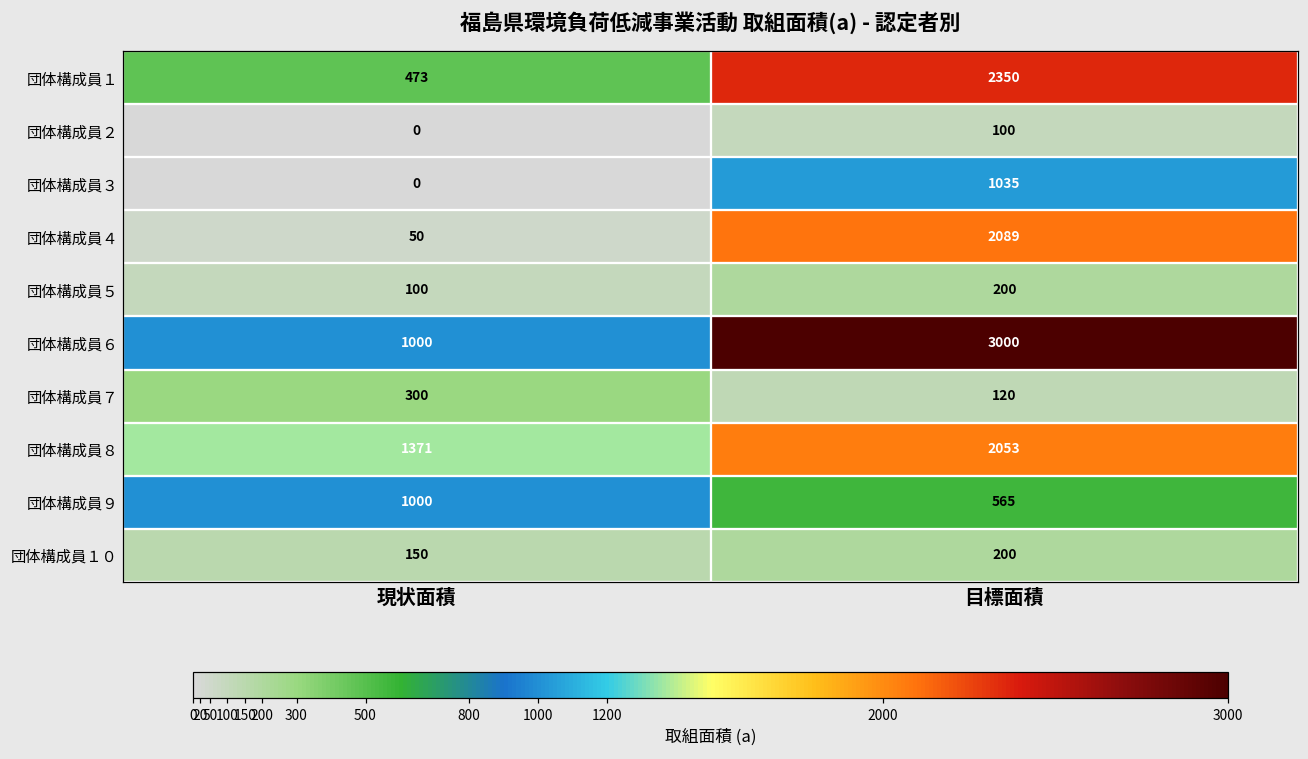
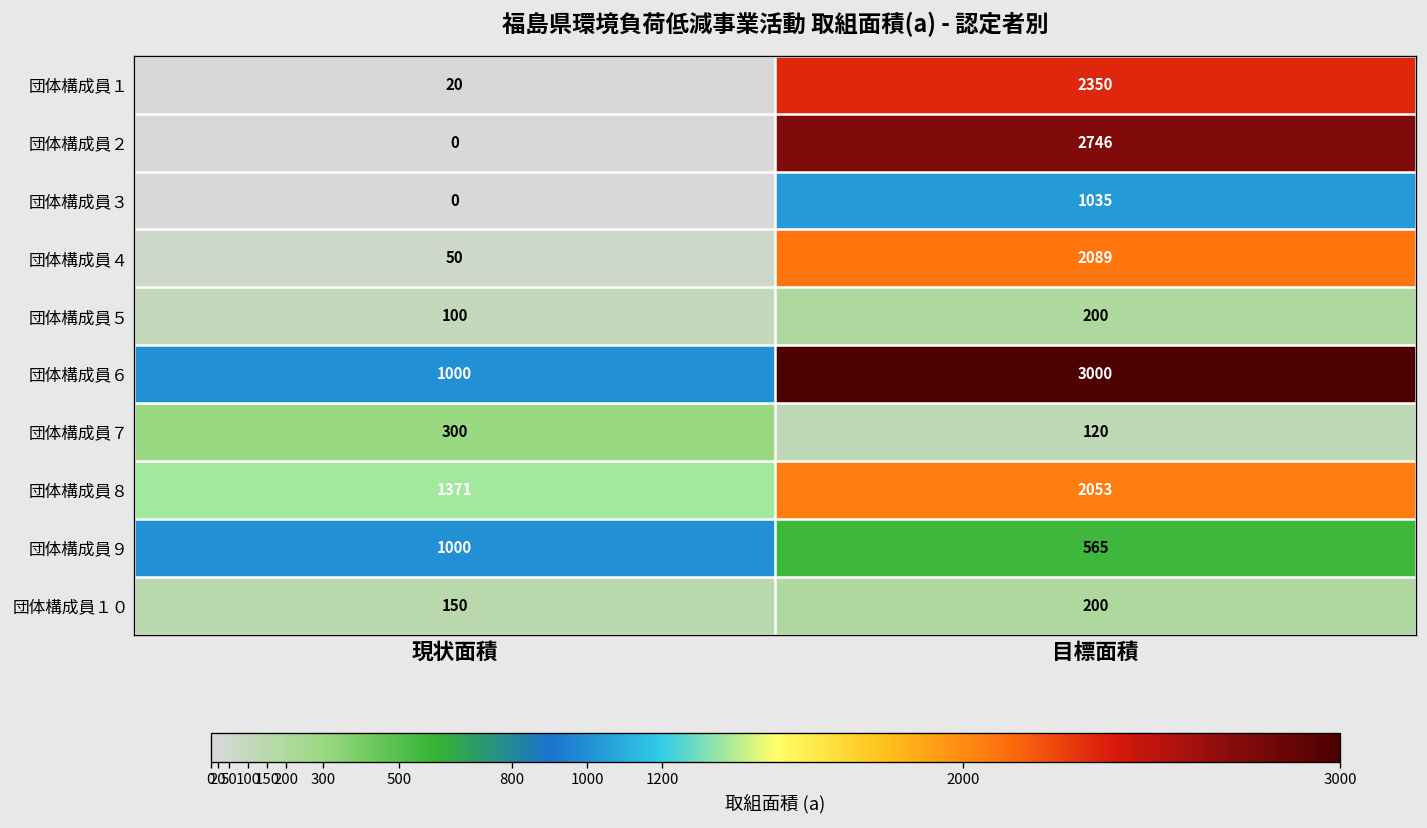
  {
    "団体構成員１": {
-     "現状面積": 473,
+     "現状面積": 20,
      "目標面積": 2350
    },
    "団体構成員２": {
      "現状面積": 0,
-     "目標面積": 100
+     "目標面積": 2746
    },
    "団体構成員３": {
      "現状面積": 0,
      "目標面積": 1035
    },
    "団体構成員４": {
      "現状面積": 50,
      "目標面積": 2089
    },
    "団体構成員５": {
      "現状面積": 100,
      "目標面積": 200
    },
    "団体構成員６": {
      "現状面積": 1000,
      "目標面積": 3000
    },
    "団体構成員７": {
      "現状面積": 300,
      "目標面積": 120
    },
    "団体構成員８": {
      "現状面積": 1371,
      "目標面積": 2053
    },
    "団体構成員９": {
      "現状面積": 1000,
      "目標面積": 565
    },
    "団体構成員１０": {
      "現状面積": 150,
      "目標面積": 200
    }
  }
